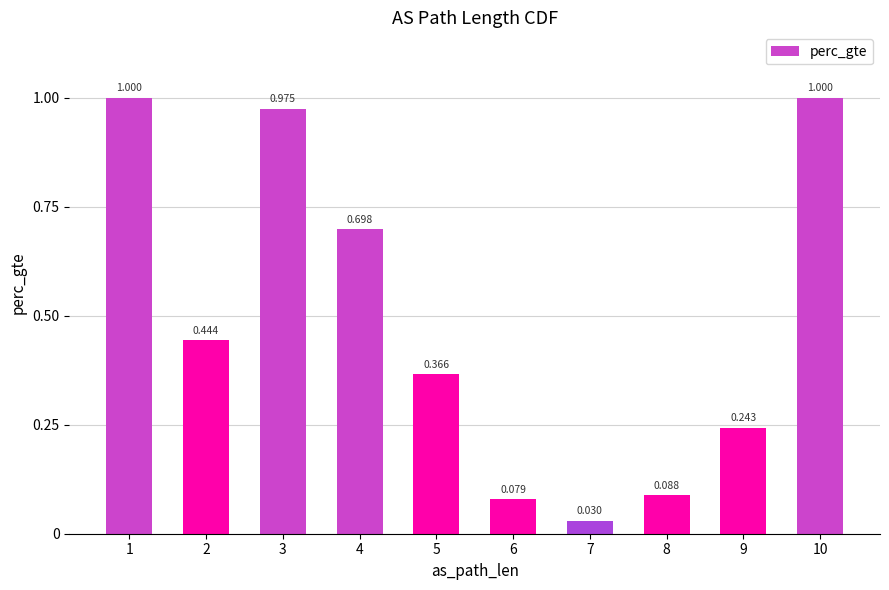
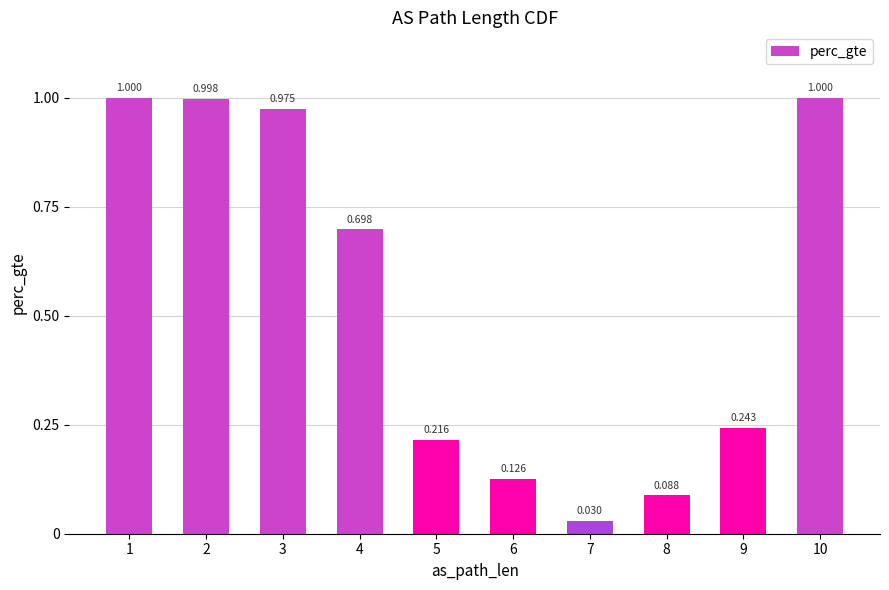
  {
    "1": 1.000,
-   "2": 0.444,
+   "2": 0.998,
    "3": 0.975,
    "4": 0.698,
-   "5": 0.366,
-   "6": 0.079,
+   "5": 0.216,
+   "6": 0.126,
    "7": 0.030,
    "8": 0.088,
    "9": 0.243,
    "10": 1.000
  }
